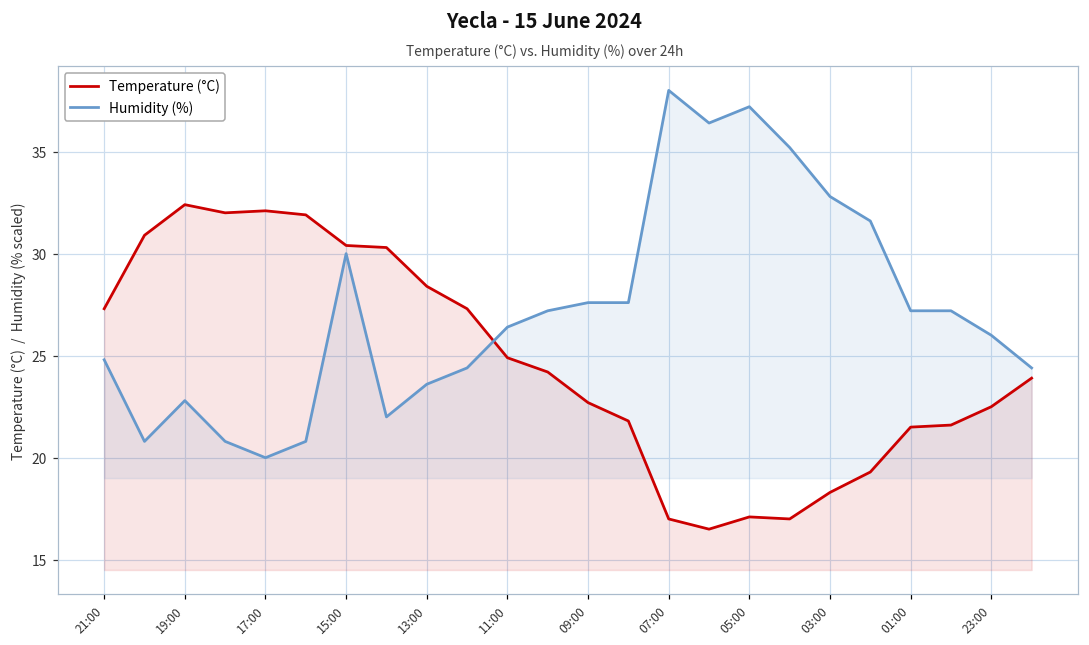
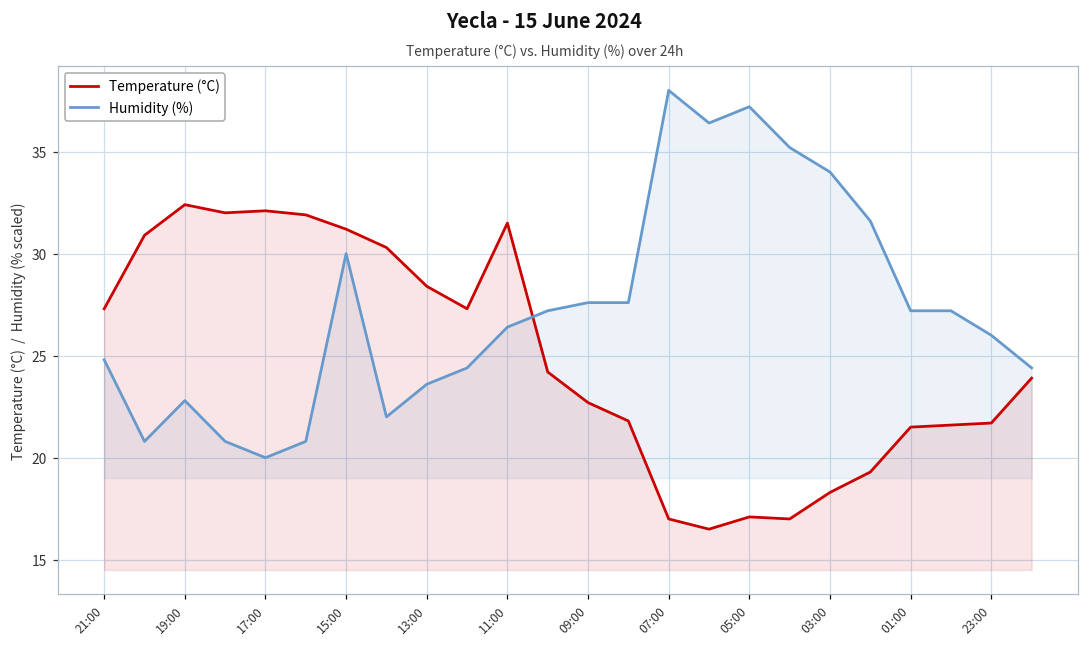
  {
    "Temperature (°C)": {
      "21:00": 27.3,
      "19:00": 32.4,
      "17:00": 32.1,
-     "15:00": 30.4,
+     "15:00": 31.2,
      "13:00": 28.4,
-     "11:00": 24.9,
+     "11:00": 31.5,
      "09:00": 22.7,
      "07:00": 17.0,
      "05:00": 17.1,
      "03:00": 18.3,
      "01:00": 21.5,
-     "23:00": 22.5
+     "23:00": 21.7
    },
    "Humidity (%)": {
      "21:00": 24.8,
      "19:00": 22.8,
      "17:00": 20.0,
      "15:00": 30.0,
      "13:00": 23.6,
      "11:00": 26.4,
      "09:00": 27.6,
      "07:00": 38.0,
      "05:00": 37.2,
-     "03:00": 32.8,
+     "03:00": 34.0,
      "01:00": 27.2,
      "23:00": 26.0
    }
  }
